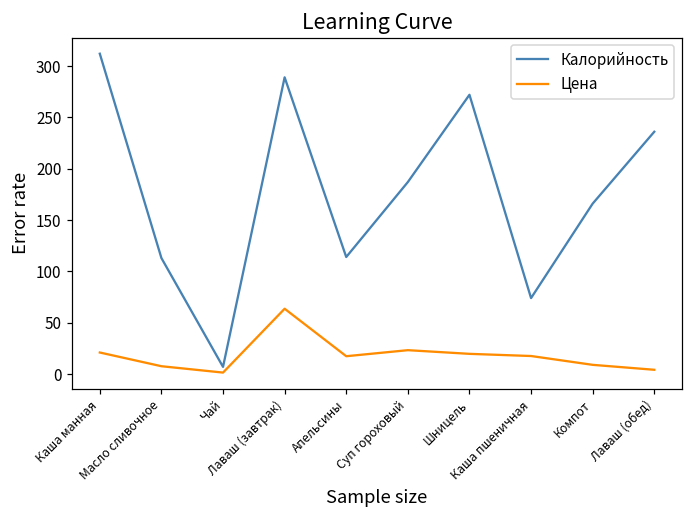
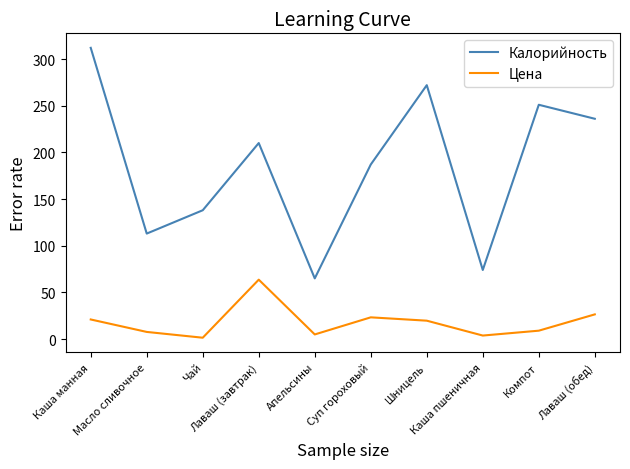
  {
    "Калорийность": {
      "Каша манная": 310,
      "Масло сливочное": 110,
-     "Чай": 10,
-     "Лаваш (завтрак)": 290,
-     "Апельсины": 110,
+     "Чай": 140,
+     "Лаваш (завтрак)": 210,
+     "Апельсины": 70,
      "Суп гороховый": 190,
      "Шницель": 270,
      "Каша пшеничная": 70,
-     "Компот": 170,
+     "Компот": 250,
      "Лаваш (обед)": 240
    },
    "Цена": {
      "Каша манная": 20,
      "Масло сливочное": 10,
      "Чай": 0,
      "Лаваш (завтрак)": 60,
-     "Апельсины": 20,
+     "Апельсины": 0,
      "Суп гороховый": 20,
      "Шницель": 20,
-     "Каша пшеничная": 20,
+     "Каша пшеничная": 0,
      "Компот": 10,
-     "Лаваш (обед)": 0
+     "Лаваш (обед)": 30
    }
  }
